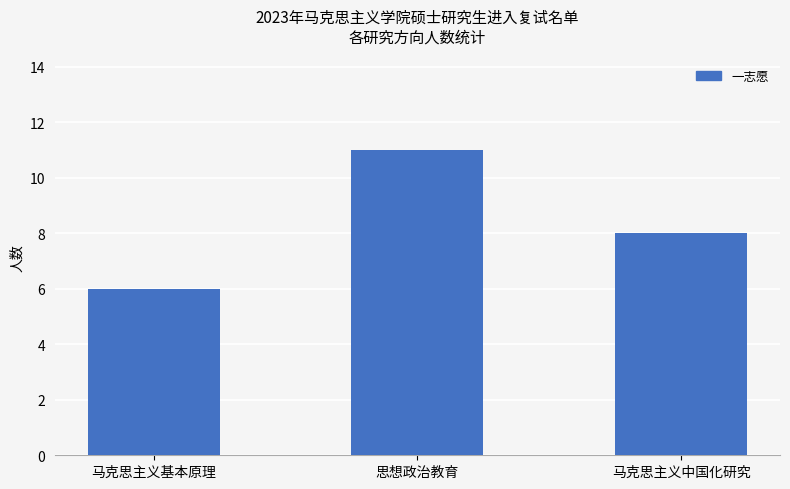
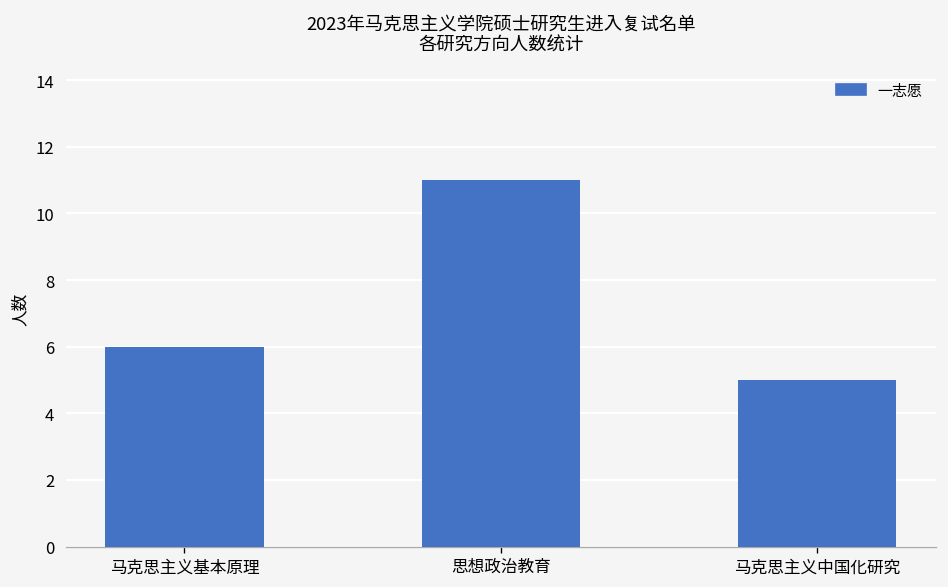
  {
    "马克思主义基本原理": 6,
    "思想政治教育": 11,
-   "马克思主义中国化研究": 8
+   "马克思主义中国化研究": 5
  }
